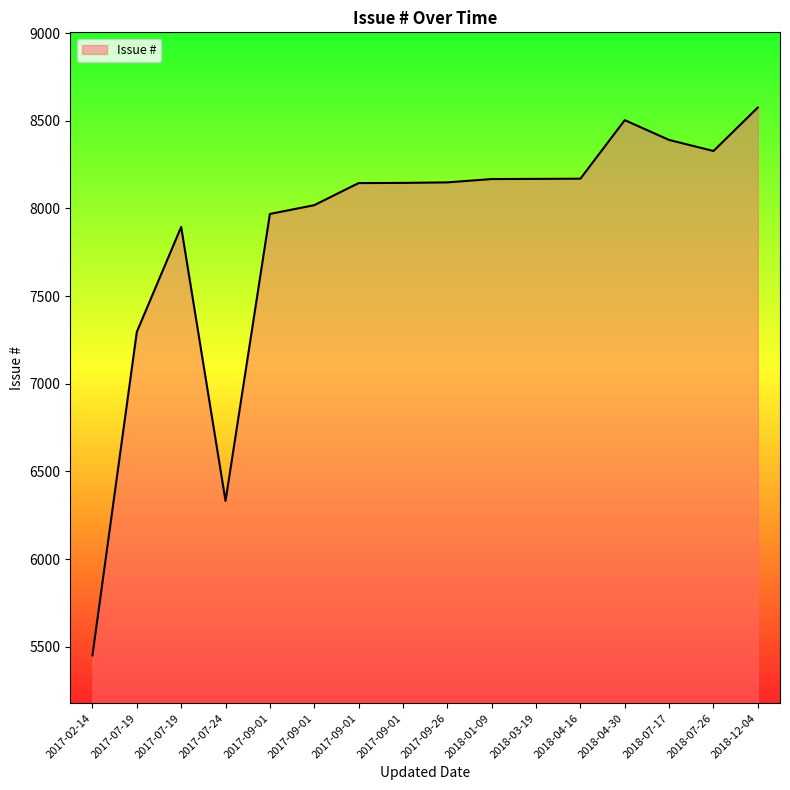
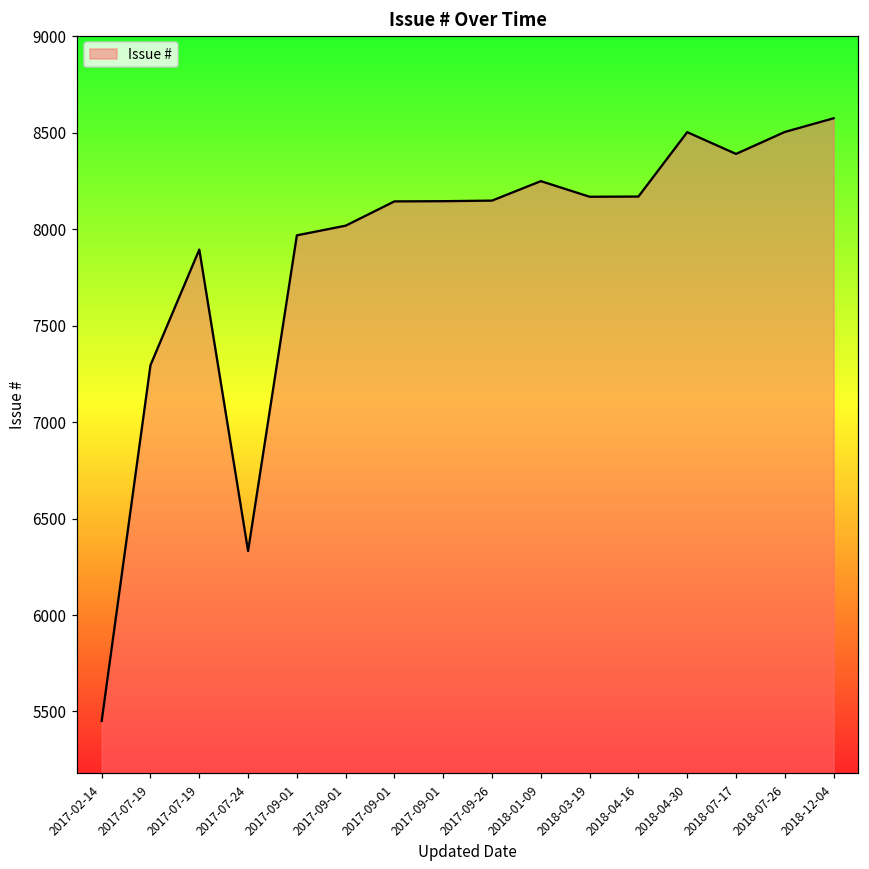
  {
    "2017-02-14": 5450,
    "2017-07-24": 6330,
    "2017-09-26": 8150,
-   "2018-01-09": 8170,
+   "2018-01-09": 8250,
    "2018-03-19": 8170,
    "2018-04-16": 8170,
    "2018-04-30": 8500,
    "2018-07-17": 8390,
-   "2018-07-26": 8330,
+   "2018-07-26": 8510,
    "2018-12-04": 8580
  }
